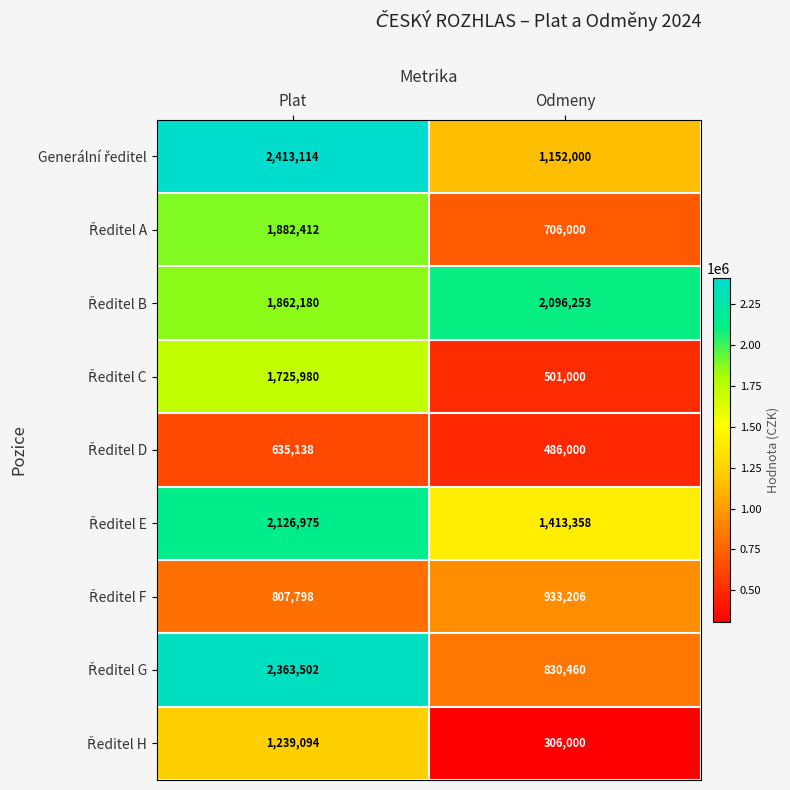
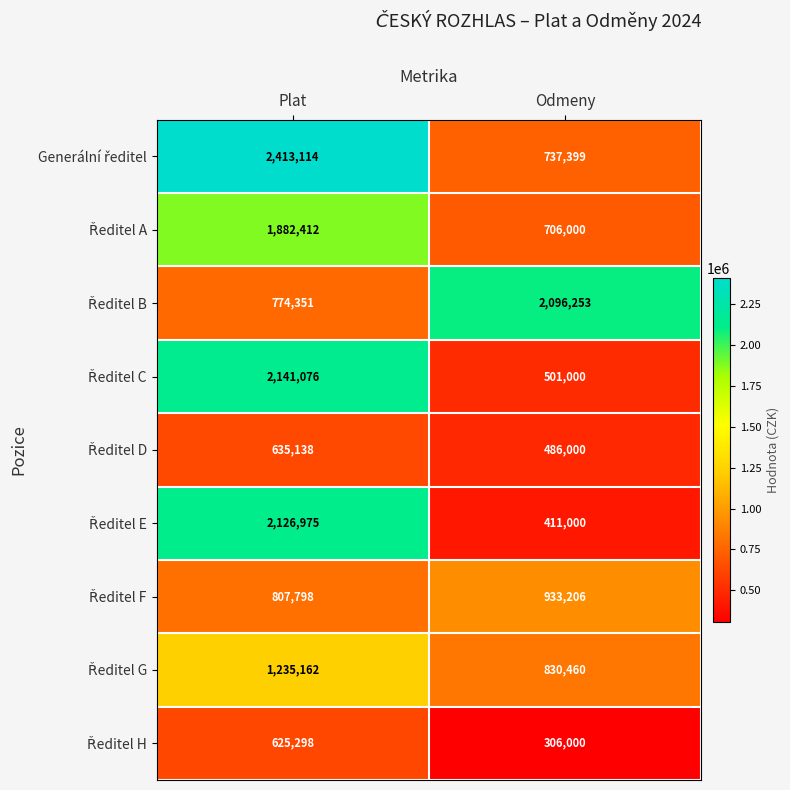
  {
    "Generální ředitel": {
      "Plat": "2,413,114",
-     "Odmeny": "1,152,000"
+     "Odmeny": "737,399"
    },
    "Ředitel A": {
      "Plat": "1,882,412",
      "Odmeny": "706,000"
    },
    "Ředitel B": {
-     "Plat": "1,862,180",
+     "Plat": "774,351",
      "Odmeny": "2,096,253"
    },
    "Ředitel C": {
-     "Plat": "1,725,980",
+     "Plat": "2,141,076",
      "Odmeny": "501,000"
    },
    "Ředitel D": {
      "Plat": "635,138",
      "Odmeny": "486,000"
    },
    "Ředitel E": {
      "Plat": "2,126,975",
-     "Odmeny": "1,413,358"
+     "Odmeny": "411,000"
    },
    "Ředitel F": {
      "Plat": "807,798",
      "Odmeny": "933,206"
    },
    "Ředitel G": {
-     "Plat": "2,363,502",
+     "Plat": "1,235,162",
      "Odmeny": "830,460"
    },
    "Ředitel H": {
-     "Plat": "1,239,094",
+     "Plat": "625,298",
      "Odmeny": "306,000"
    }
  }
